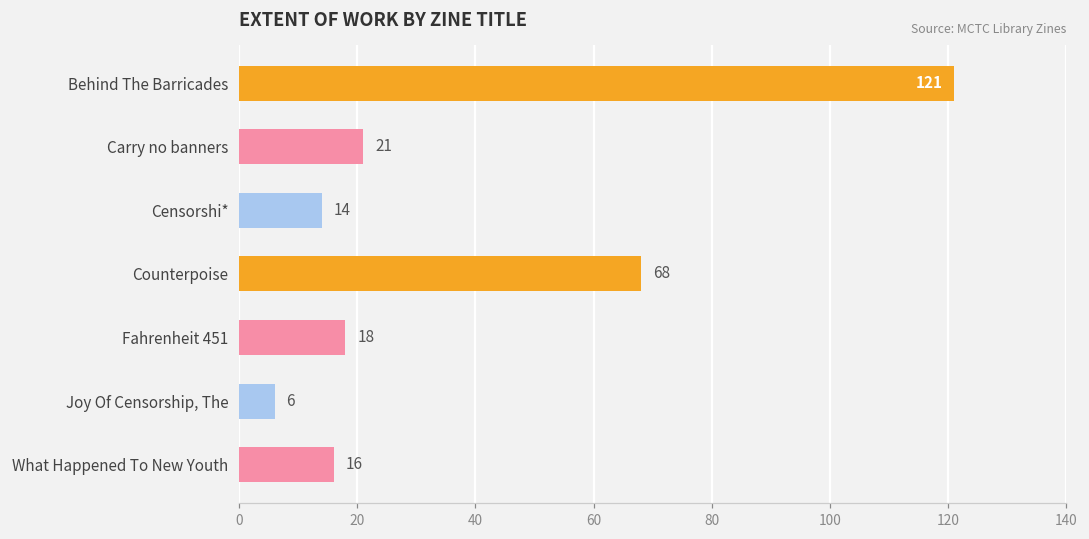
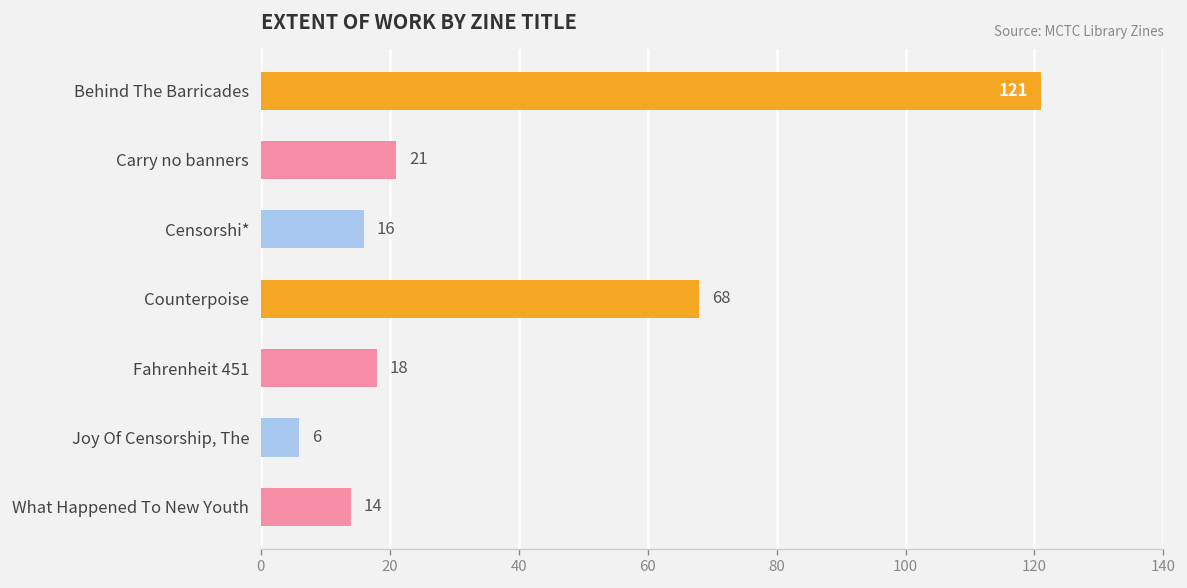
  {
    "Behind The Barricades": 121,
    "Carry no banners": 21,
-   "Censorshi*": 14,
+   "Censorshi*": 16,
    "Counterpoise": 68,
    "Fahrenheit 451": 18,
    "Joy Of Censorship, The": 6,
-   "What Happened To New Youth": 16
+   "What Happened To New Youth": 14
  }
